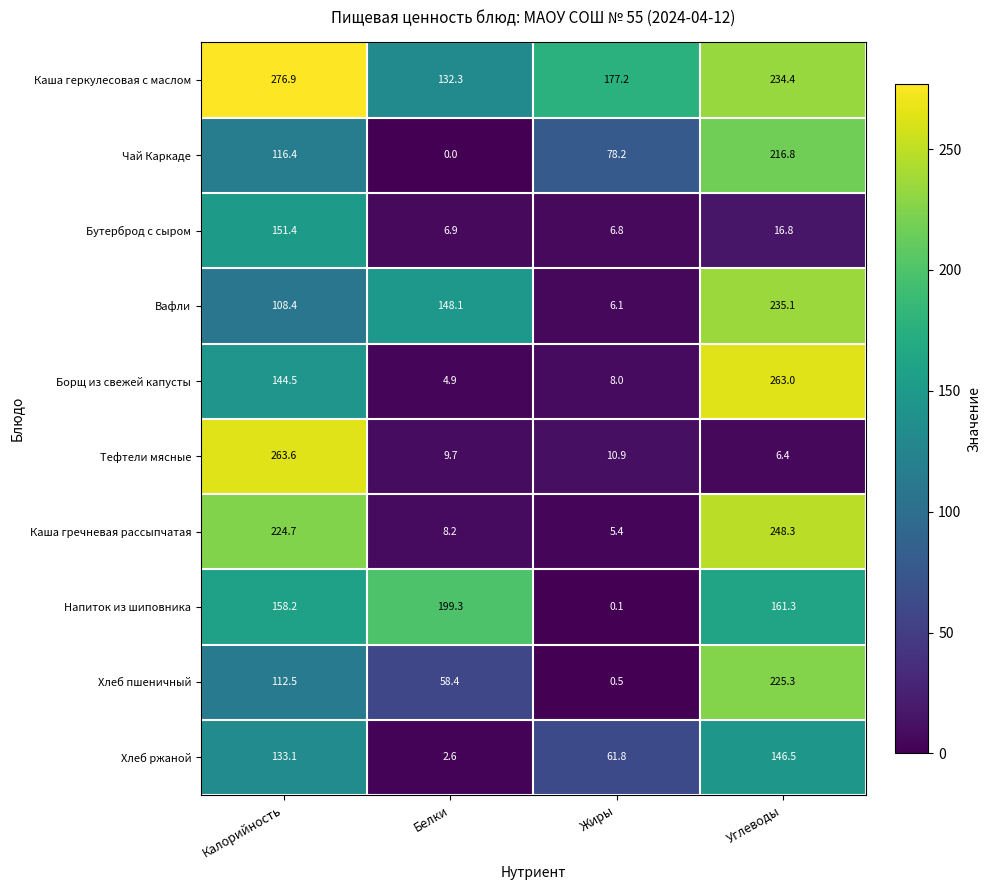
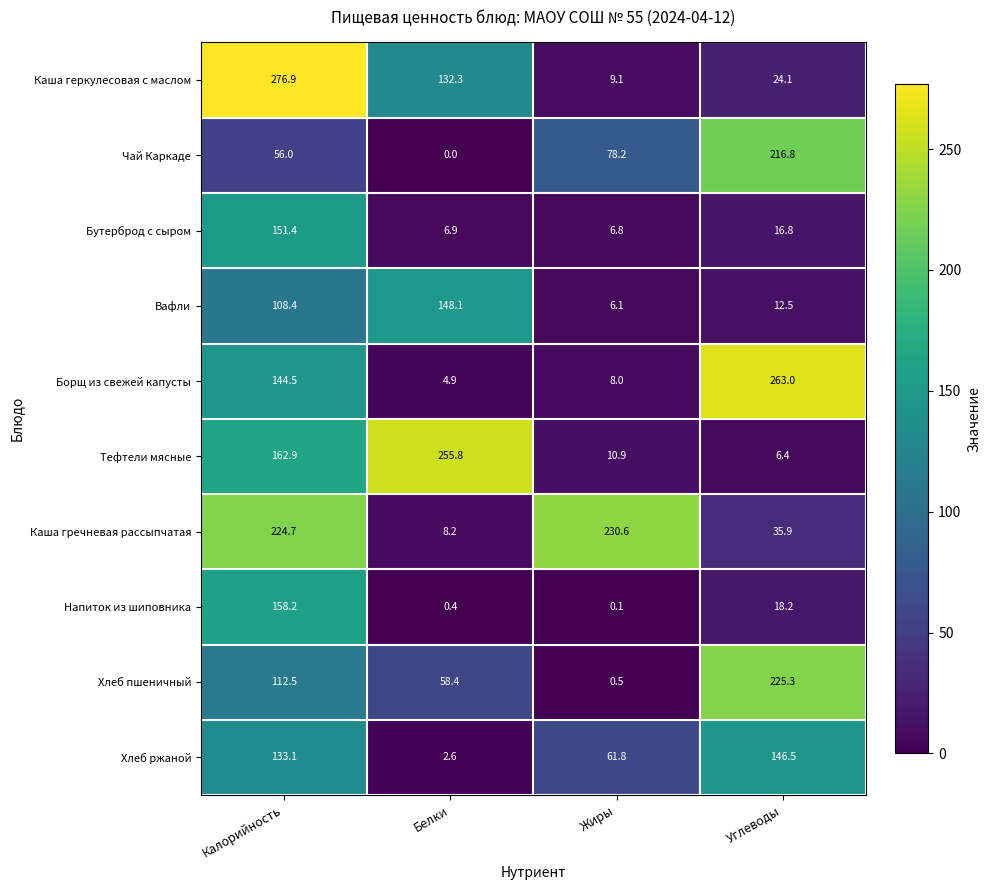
  {
    "Каша геркулесовая с маслом": {
      "Калорийность": 276.9,
      "Белки": 132.3,
-     "Жиры": 177.2,
-     "Углеводы": 234.4
+     "Жиры": 9.1,
+     "Углеводы": 24.1
    },
    "Чай Каркаде": {
-     "Калорийность": 116.4,
+     "Калорийность": 56.0,
      "Белки": 0.0,
      "Жиры": 78.2,
      "Углеводы": 216.8
    },
    "Бутерброд с сыром": {
      "Калорийность": 151.4,
      "Белки": 6.9,
      "Жиры": 6.8,
      "Углеводы": 16.8
    },
    "Вафли": {
      "Калорийность": 108.4,
      "Белки": 148.1,
      "Жиры": 6.1,
-     "Углеводы": 235.1
+     "Углеводы": 12.5
    },
    "Борщ из свежей капусты": {
      "Калорийность": 144.5,
      "Белки": 4.9,
      "Жиры": 8.0,
      "Углеводы": 263.0
    },
    "Тефтели мясные": {
-     "Калорийность": 263.6,
-     "Белки": 9.7,
+     "Калорийность": 162.9,
+     "Белки": 255.8,
      "Жиры": 10.9,
      "Углеводы": 6.4
    },
    "Каша гречневая рассыпчатая": {
      "Калорийность": 224.7,
      "Белки": 8.2,
-     "Жиры": 5.4,
-     "Углеводы": 248.3
+     "Жиры": 230.6,
+     "Углеводы": 35.9
    },
    "Напиток из шиповника": {
      "Калорийность": 158.2,
-     "Белки": 199.3,
+     "Белки": 0.4,
      "Жиры": 0.1,
-     "Углеводы": 161.3
+     "Углеводы": 18.2
    },
    "Хлеб пшеничный": {
      "Калорийность": 112.5,
      "Белки": 58.4,
      "Жиры": 0.5,
      "Углеводы": 225.3
    },
    "Хлеб ржаной": {
      "Калорийность": 133.1,
      "Белки": 2.6,
      "Жиры": 61.8,
      "Углеводы": 146.5
    }
  }
